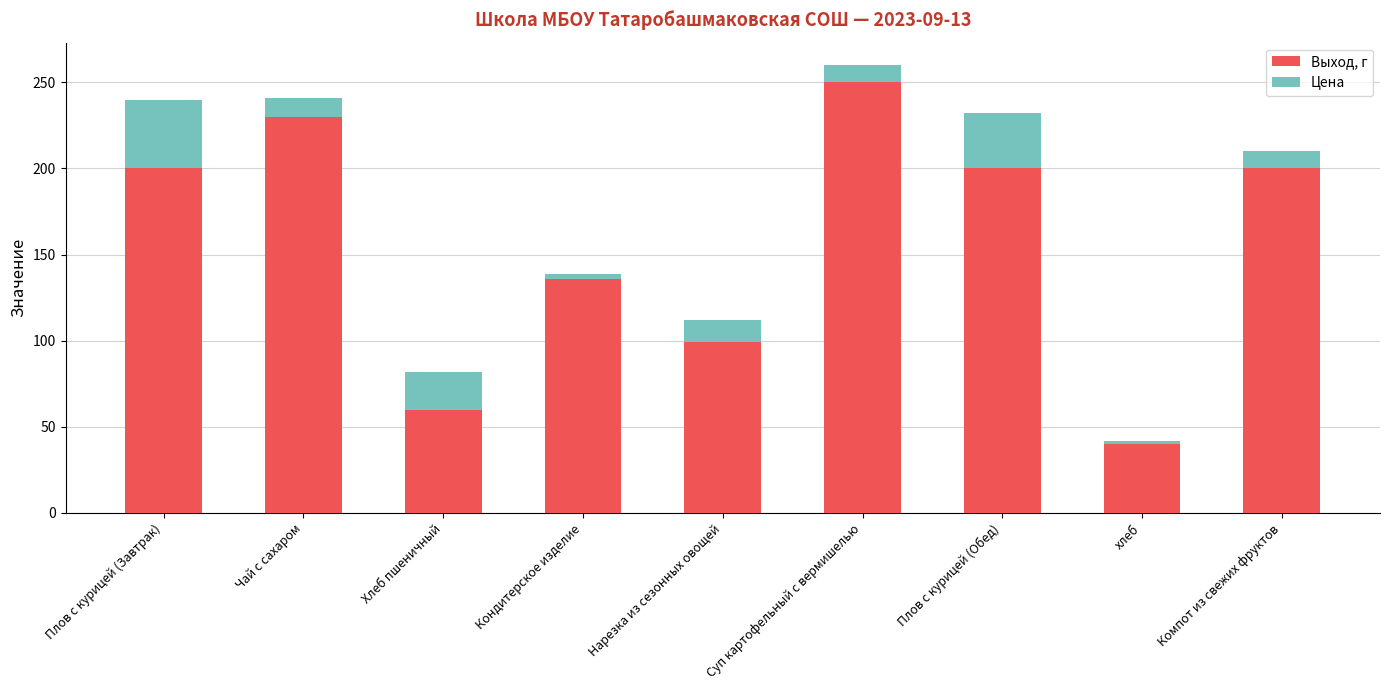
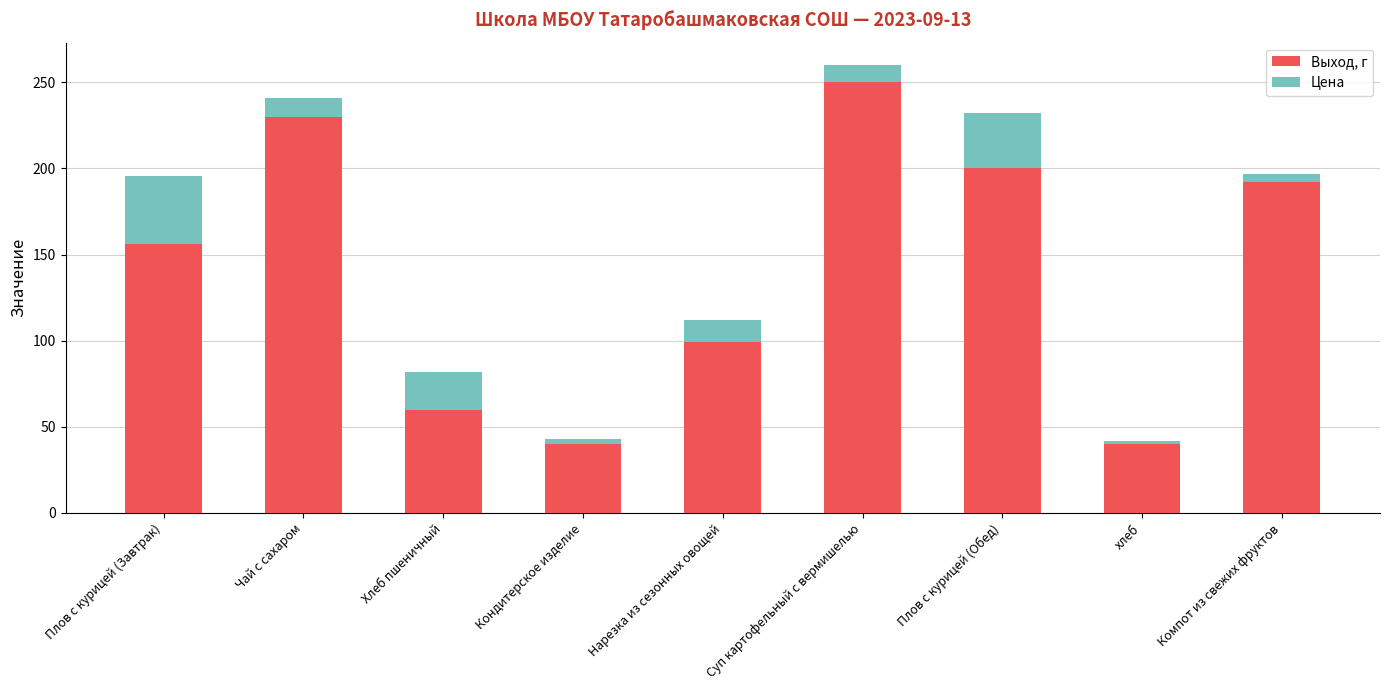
  {
    "Выход, г": {
-     "Плов с курицей (Завтрак)": 200,
+     "Плов с курицей (Завтрак)": 156,
      "Чай с сахаром": 230,
      "Хлеб пшеничный": 60,
-     "Кондитерское изделие": 136,
+     "Кондитерское изделие": 40,
      "Нарезка из сезонных овощей": 99,
      "Суп картофельный с вермишелью": 250,
      "Плов с курицей (Обед)": 200,
      "хлеб": 40,
-     "Компот из свежих фруктов": 200
+     "Компот из свежих фруктов": 192
    },
    "Цена": {
      "Плов с курицей (Завтрак)": 40,
      "Чай с сахаром": 11,
      "Хлеб пшеничный": 22,
      "Кондитерское изделие": 3,
      "Нарезка из сезонных овощей": 13,
      "Суп картофельный с вермишелью": 10,
      "Плов с курицей (Обед)": 32,
      "хлеб": 2,
-     "Компот из свежих фруктов": 10
+     "Компот из свежих фруктов": 5
    }
  }
